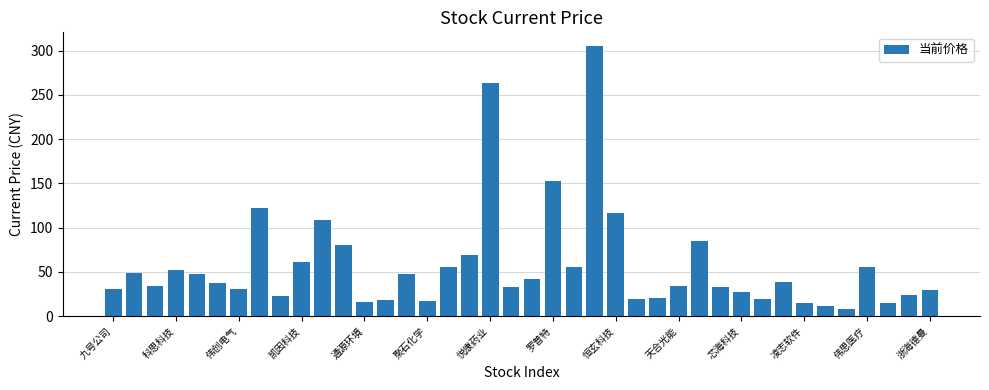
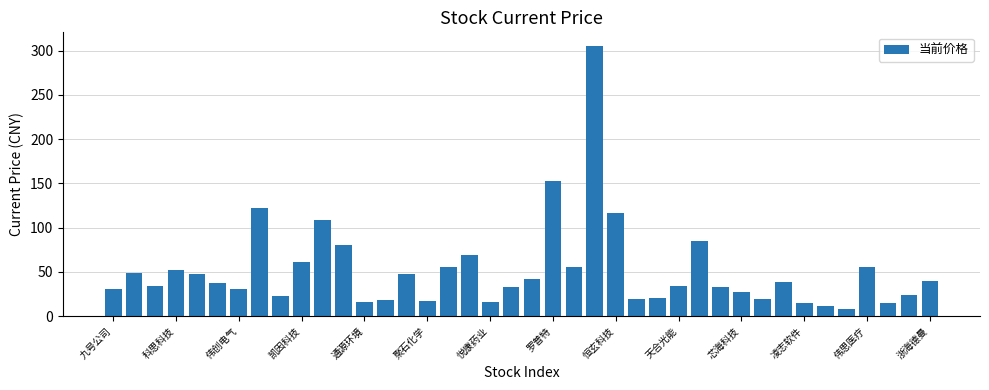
  {
    "九号公司": 30,
    "科思科技": 50,
    "伟创电气": 30,
    "凯因科技": 60,
    "通源环境": 20,
    "聚石化学": 20,
-   "悦康药业": 260,
+   "悦康药业": 20,
    "罗普特": 150,
    "恒玄科技": 120,
    "天合光能": 30,
    "芯海科技": 30,
    "凌志软件": 10,
    "伟思医疗": 60,
-   "浙海德曼": 30
+   "浙海德曼": 40
  }
